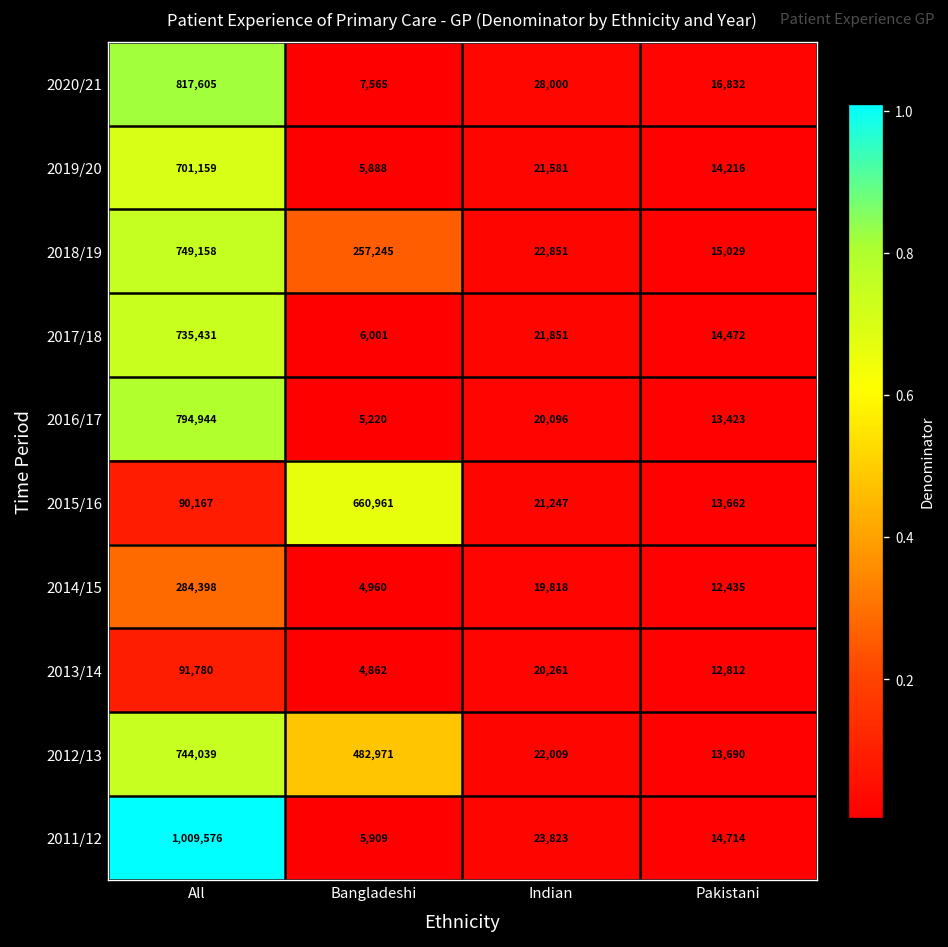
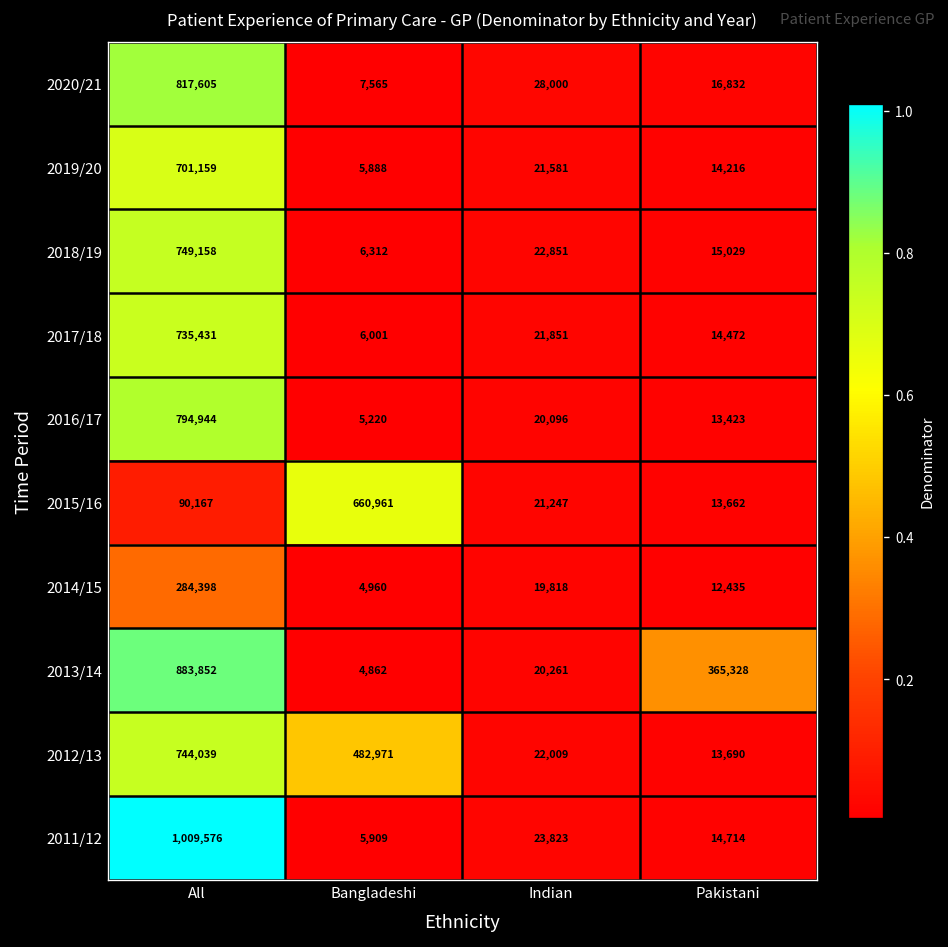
  {
    "2020/21": {
      "All": "817,605",
      "Bangladeshi": "7,565",
      "Indian": "28,000",
      "Pakistani": "16,832"
    },
    "2019/20": {
      "All": "701,159",
      "Bangladeshi": "5,888",
      "Indian": "21,581",
      "Pakistani": "14,216"
    },
    "2018/19": {
      "All": "749,158",
-     "Bangladeshi": "257,245",
+     "Bangladeshi": "6,312",
      "Indian": "22,851",
      "Pakistani": "15,029"
    },
    "2017/18": {
      "All": "735,431",
      "Bangladeshi": "6,001",
      "Indian": "21,851",
      "Pakistani": "14,472"
    },
    "2016/17": {
      "All": "794,944",
      "Bangladeshi": "5,220",
      "Indian": "20,096",
      "Pakistani": "13,423"
    },
    "2015/16": {
      "All": "90,167",
      "Bangladeshi": "660,961",
      "Indian": "21,247",
      "Pakistani": "13,662"
    },
    "2014/15": {
      "All": "284,398",
      "Bangladeshi": "4,960",
      "Indian": "19,818",
      "Pakistani": "12,435"
    },
    "2013/14": {
-     "All": "91,780",
+     "All": "883,852",
      "Bangladeshi": "4,862",
      "Indian": "20,261",
-     "Pakistani": "12,812"
+     "Pakistani": "365,328"
    },
    "2012/13": {
      "All": "744,039",
      "Bangladeshi": "482,971",
      "Indian": "22,009",
      "Pakistani": "13,690"
    },
    "2011/12": {
      "All": "1,009,576",
      "Bangladeshi": "5,909",
      "Indian": "23,823",
      "Pakistani": "14,714"
    }
  }
